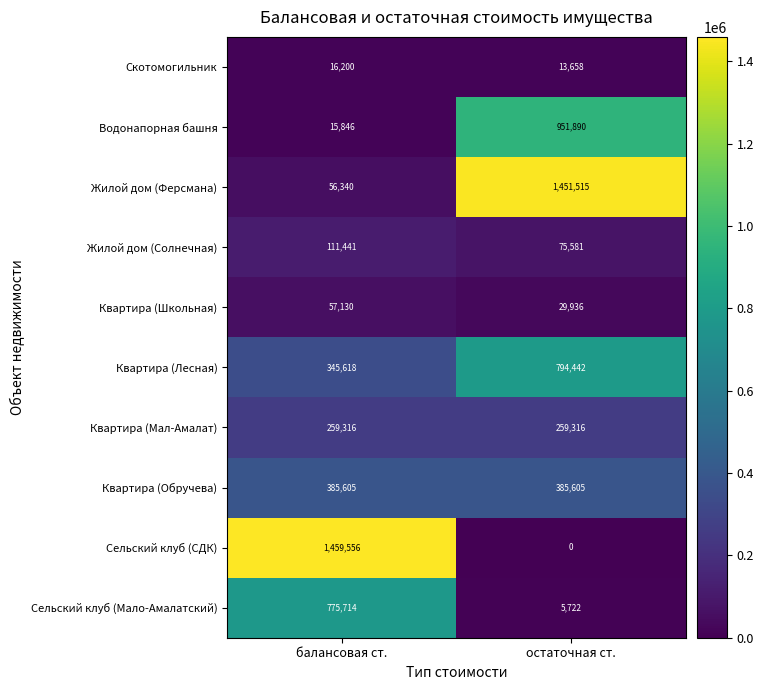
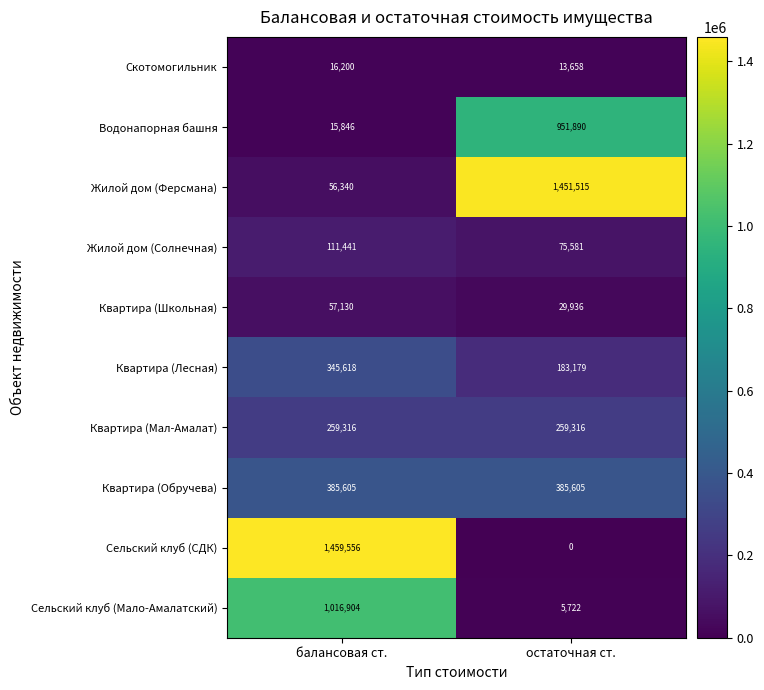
  {
    "Скотомогильник": {
      "балансовая ст.": "16,200",
      "остаточная ст.": "13,658"
    },
    "Водонапорная башня": {
      "балансовая ст.": "15,846",
      "остаточная ст.": "951,890"
    },
    "Жилой дом (Ферсмана)": {
      "балансовая ст.": "56,340",
      "остаточная ст.": "1,451,515"
    },
    "Жилой дом (Солнечная)": {
      "балансовая ст.": "111,441",
      "остаточная ст.": "75,581"
    },
    "Квартира (Школьная)": {
      "балансовая ст.": "57,130",
      "остаточная ст.": "29,936"
    },
    "Квартира (Лесная)": {
      "балансовая ст.": "345,618",
-     "остаточная ст.": "794,442"
+     "остаточная ст.": "183,179"
    },
    "Квартира (Мал-Амалат)": {
      "балансовая ст.": "259,316",
      "остаточная ст.": "259,316"
    },
    "Квартира (Обручева)": {
      "балансовая ст.": "385,605",
      "остаточная ст.": "385,605"
    },
    "Сельский клуб (СДК)": {
      "балансовая ст.": "1,459,556",
      "остаточная ст.": "0"
    },
    "Сельский клуб (Мало-Амалатский)": {
-     "балансовая ст.": "775,714",
+     "балансовая ст.": "1,016,904",
      "остаточная ст.": "5,722"
    }
  }
